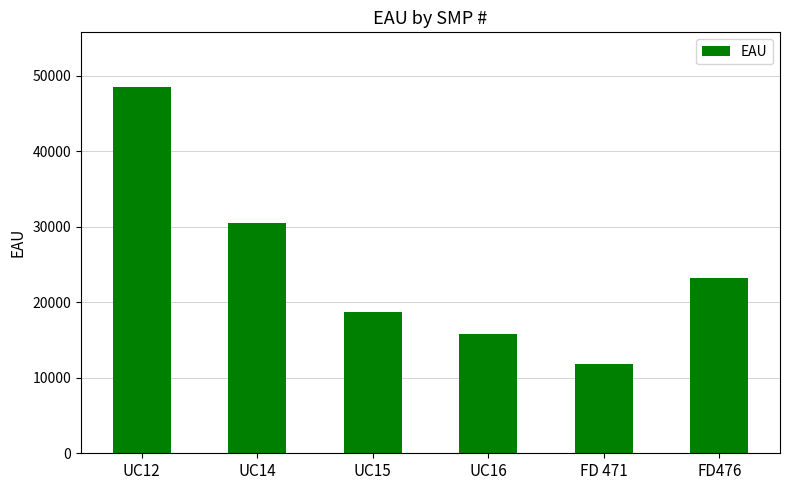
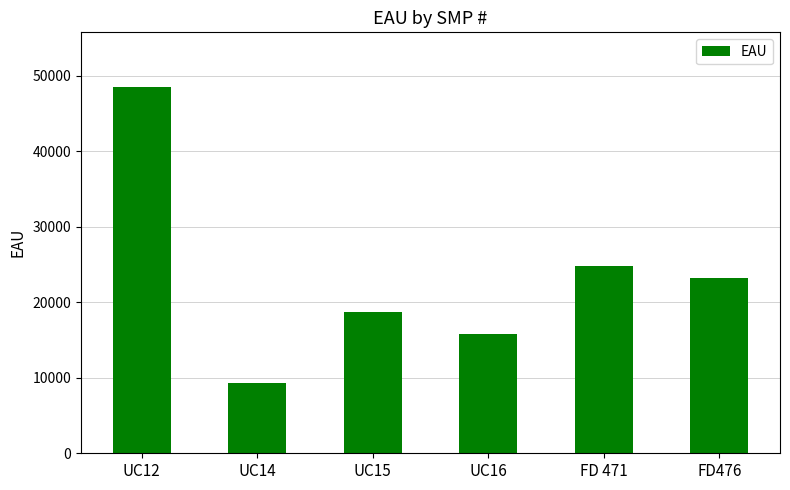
  {
    "UC12": 48000,
-   "UC14": 30000,
+   "UC14": 9000,
    "UC15": 19000,
    "UC16": 16000,
-   "FD 471": 12000,
+   "FD 471": 25000,
    "FD476": 23000
  }
